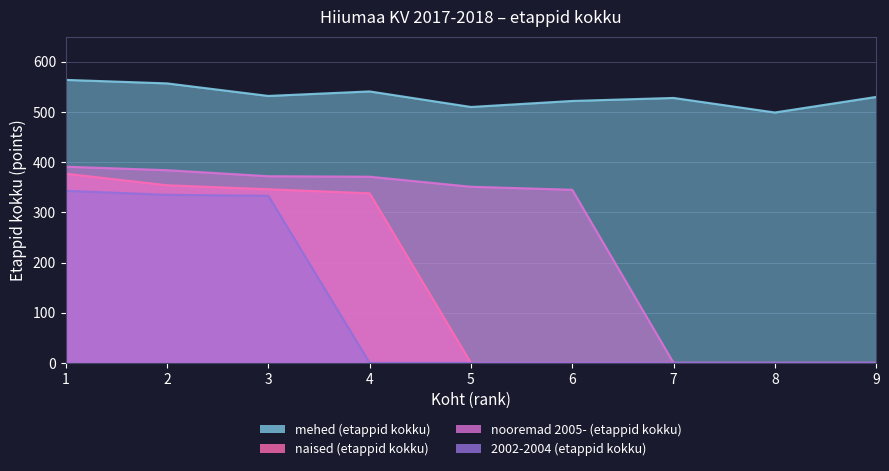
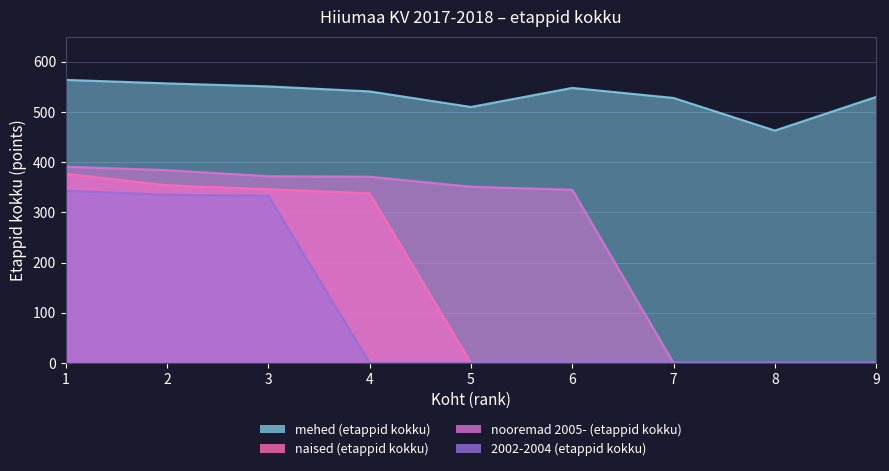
  {
    "mehed (etappid kokku)": {
      "1": 560,
      "2": 560,
-     "3": 530,
+     "3": 550,
      "4": 540,
      "5": 510,
-     "6": 520,
+     "6": 550,
      "7": 530,
-     "8": 500,
+     "8": 460,
      "9": 530
    }
  }
